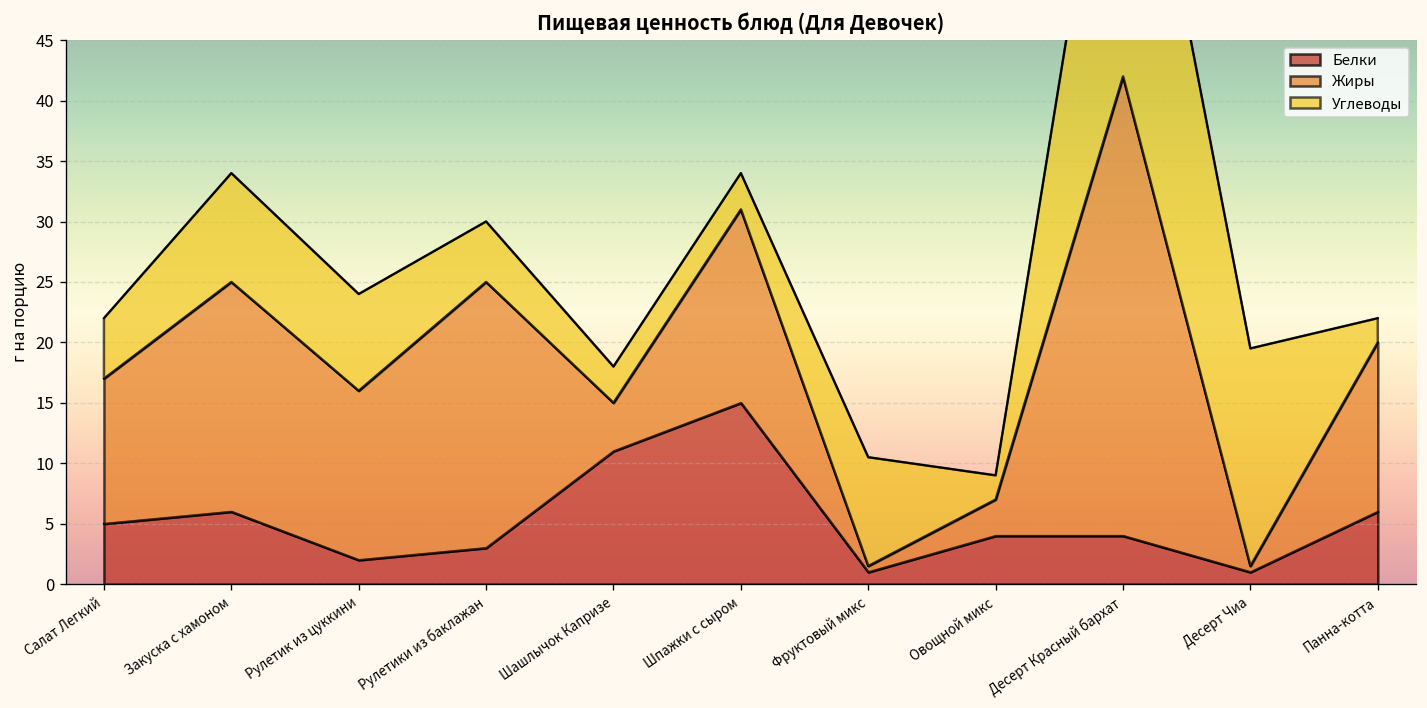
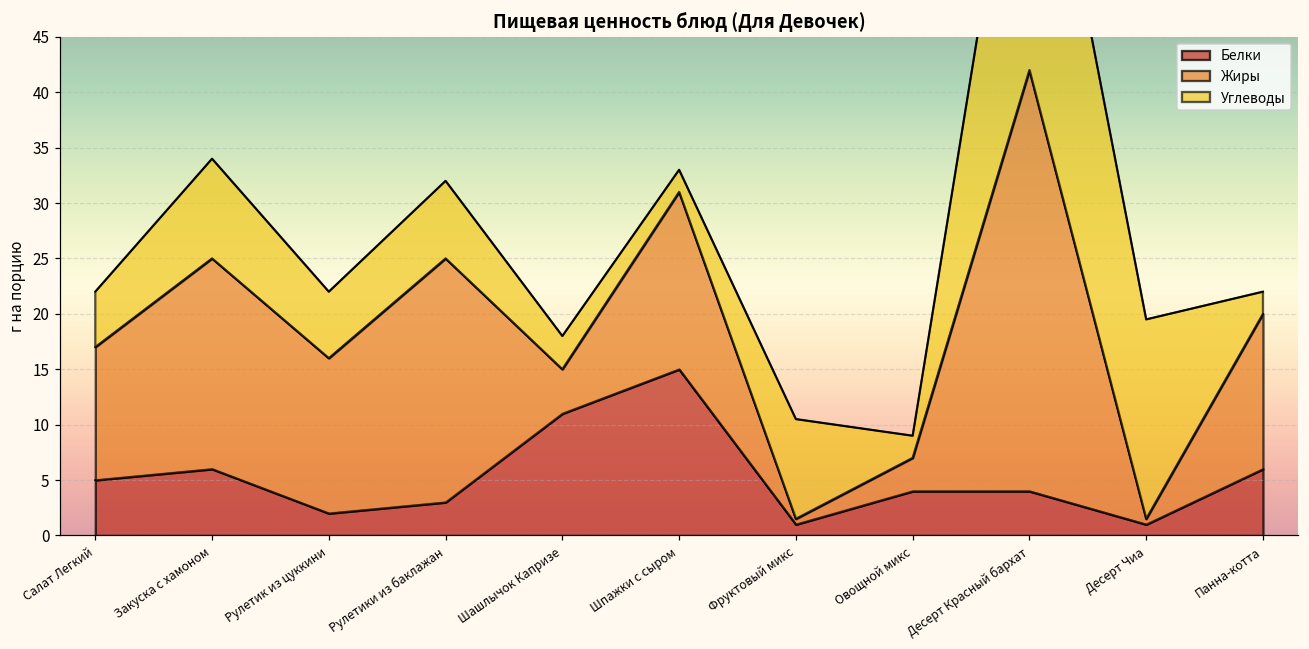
  {
    "Белки": {
      "Салат Легкий": 5,
      "Закуска с хамоном": 6,
      "Рулетик из цуккини": 2,
      "Рулетики из баклажан": 3,
      "Шашлычок Капризе": 11,
      "Шпажки с сыром": 15,
      "Фруктовый микс": 1,
      "Овощной микс": 4,
      "Десерт Красный бархат": 4,
      "Десерт Чиа": 1,
      "Панна-котта": 6
    },
    "Жиры": {
      "Салат Легкий": 12,
      "Закуска с хамоном": 19,
      "Рулетик из цуккини": 14,
      "Рулетики из баклажан": 22,
      "Шашлычок Капризе": 4,
      "Шпажки с сыром": 16,
      "Фруктовый микс": 0.5,
      "Овощной микс": 3,
      "Десерт Красный бархат": 38,
      "Десерт Чиа": 0.5,
      "Панна-котта": 14
    },
    "Углеводы": {
      "Салат Легкий": 5,
      "Закуска с хамоном": 9,
-     "Рулетик из цуккини": 8,
-     "Рулетики из баклажан": 5,
+     "Рулетик из цуккини": 6,
+     "Рулетики из баклажан": 7,
      "Шашлычок Капризе": 3,
-     "Шпажки с сыром": 3,
+     "Шпажки с сыром": 2,
      "Фруктовый микс": 9,
      "Овощной микс": 2,
      "Десерт Чиа": 18,
      "Панна-котта": 2
    }
  }
